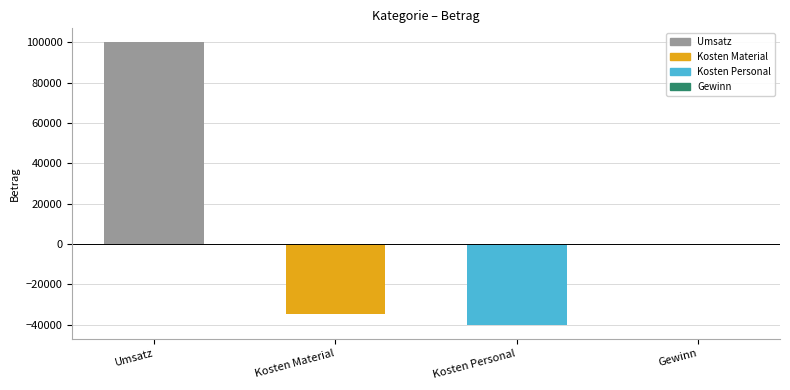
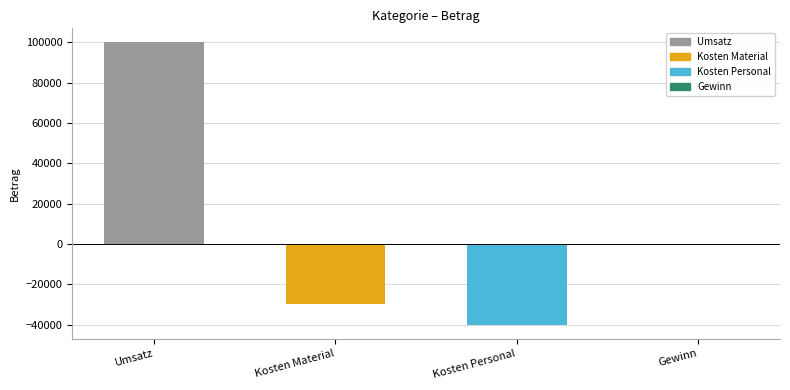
  {
    "Umsatz": 100000,
-   "Kosten Material": -35000,
+   "Kosten Material": -30000,
    "Kosten Personal": -40000,
    "Gewinn": 0
  }
